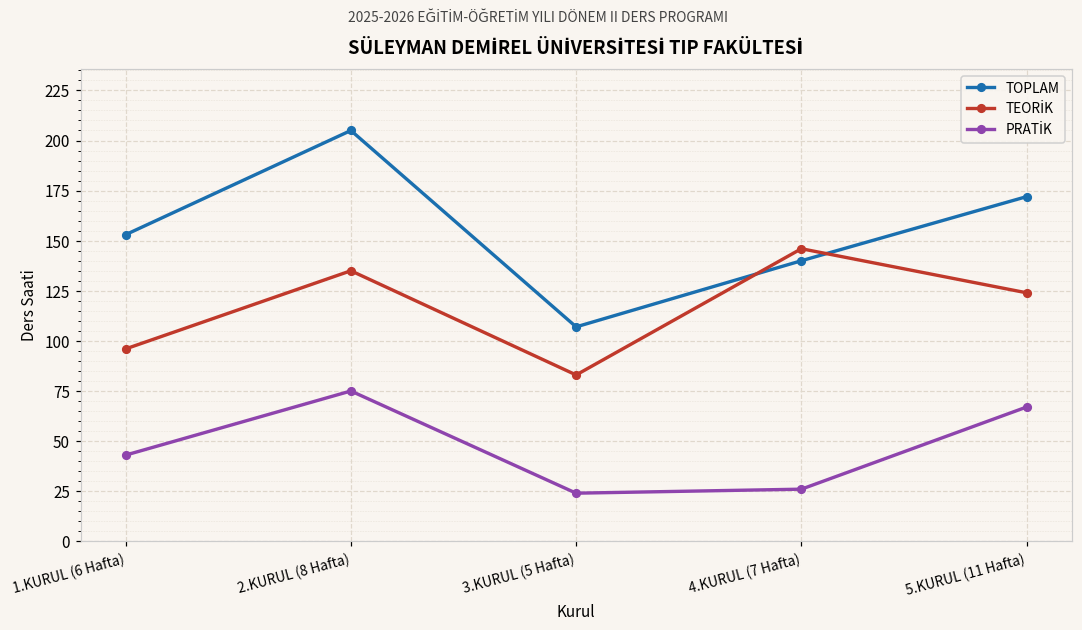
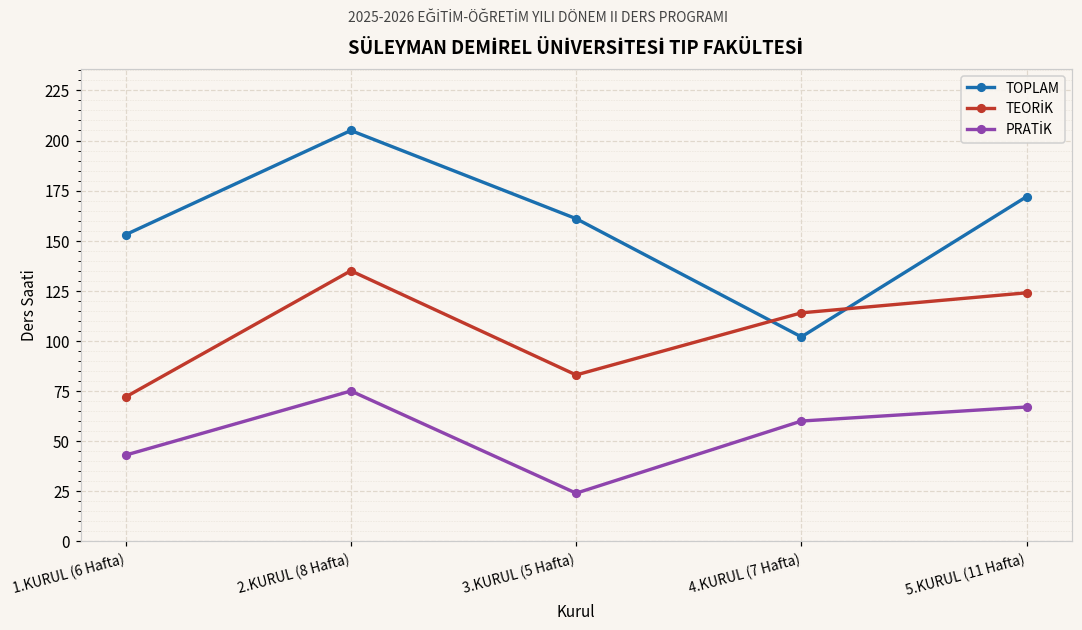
  {
    "TOPLAM": {
      "1.KURUL (6 Hafta)": 153,
      "2.KURUL (8 Hafta)": 205,
-     "3.KURUL (5 Hafta)": 107,
-     "4.KURUL (7 Hafta)": 140,
+     "3.KURUL (5 Hafta)": 161,
+     "4.KURUL (7 Hafta)": 102,
      "5.KURUL (11 Hafta)": 172
    },
    "TEORİK": {
-     "1.KURUL (6 Hafta)": 96,
+     "1.KURUL (6 Hafta)": 72,
      "2.KURUL (8 Hafta)": 135,
      "3.KURUL (5 Hafta)": 83,
-     "4.KURUL (7 Hafta)": 146,
+     "4.KURUL (7 Hafta)": 114,
      "5.KURUL (11 Hafta)": 124
    },
    "PRATİK": {
      "1.KURUL (6 Hafta)": 43,
      "2.KURUL (8 Hafta)": 75,
      "3.KURUL (5 Hafta)": 24,
-     "4.KURUL (7 Hafta)": 26,
+     "4.KURUL (7 Hafta)": 60,
      "5.KURUL (11 Hafta)": 67
    }
  }
